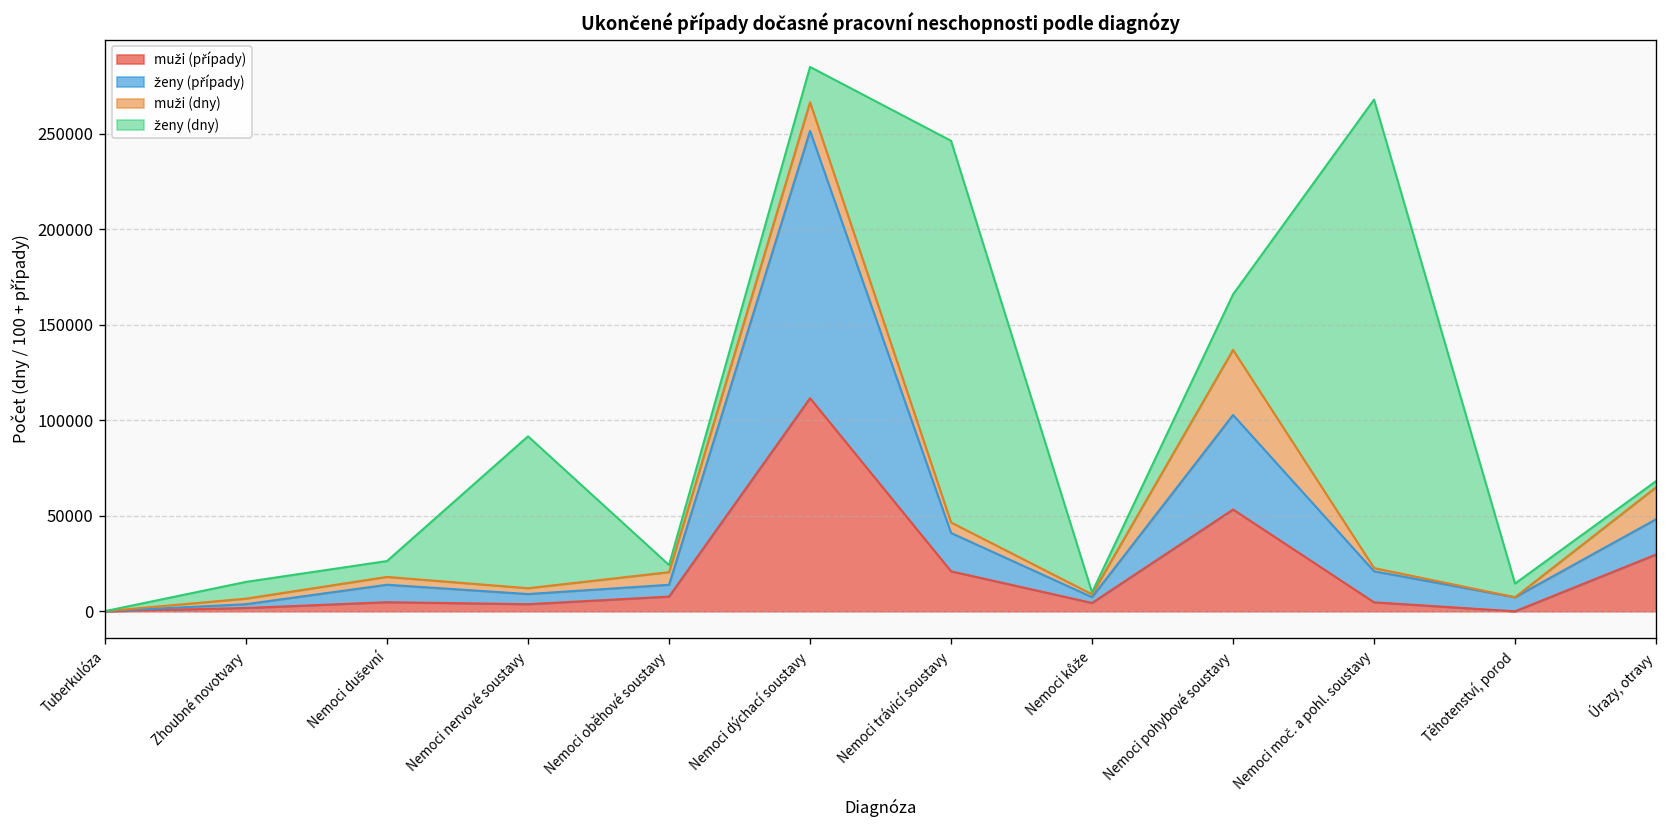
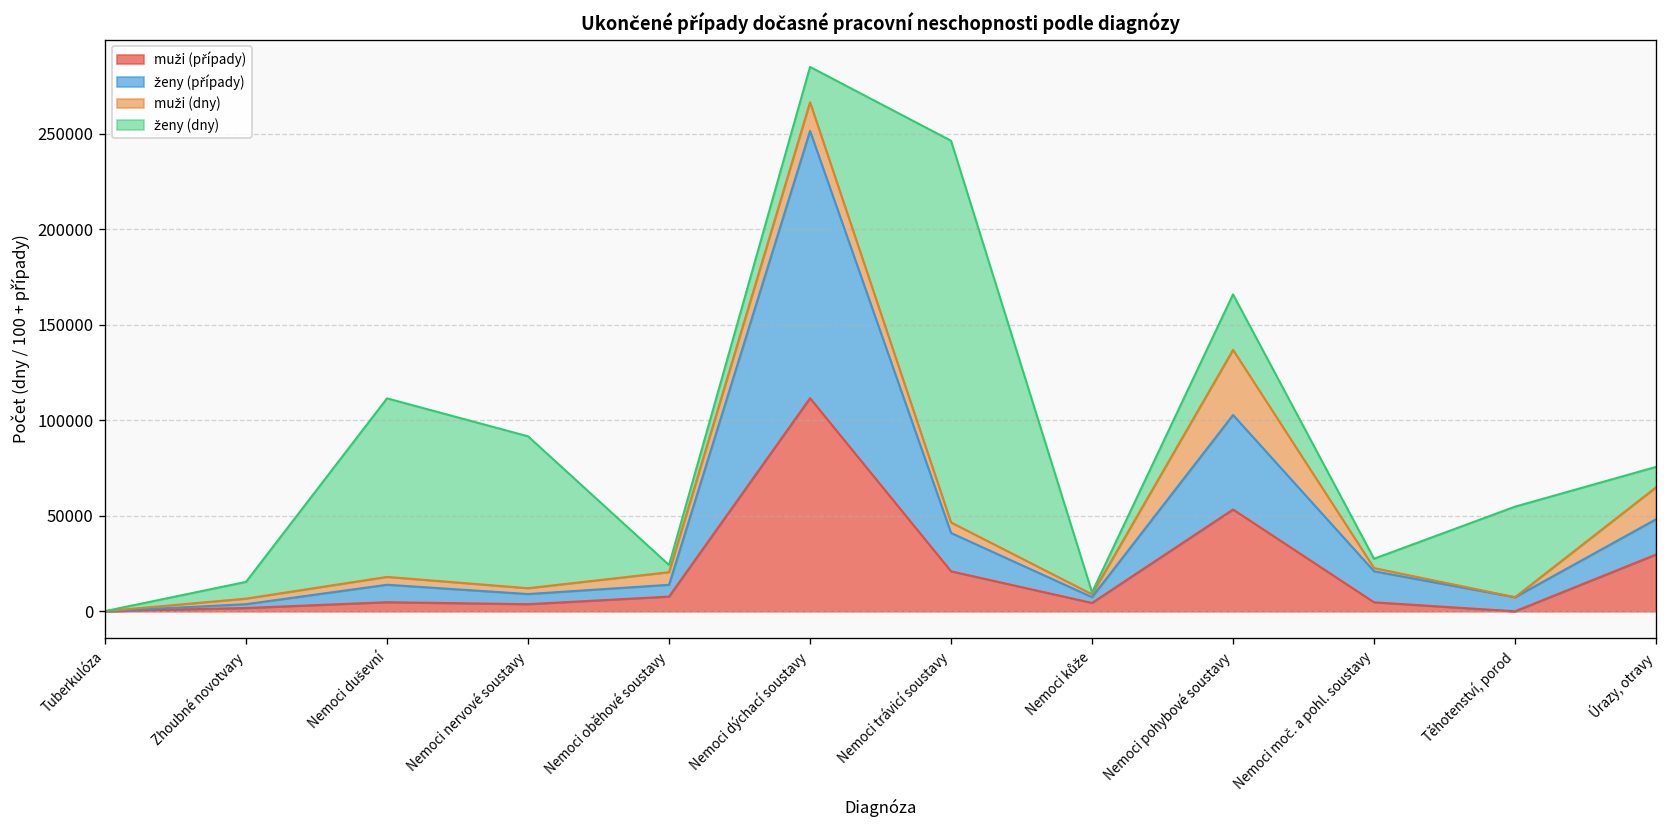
  {
    "ženy (případy)": {
      "Zhoubné novotvary": 4000,
      "Nemoci duševní": 14000,
      "Nemoci nervové soustavy": 9000,
      "Nemoci oběhové soustavy": 14000,
      "Nemoci dýchací soustavy": 252000,
      "Nemoci trávicí soustavy": 41000,
      "Nemoci pohybové soustavy": 103000,
      "Nemoci moč. a pohl. soustavy": 21000,
      "Úrazy, otravy": 48000
    },
    "ženy (dny)": {
      "Zhoubné novotvary": 9000,
-     "Nemoci duševní": 8000,
+     "Nemoci duševní": 94000,
      "Nemoci nervové soustavy": 80000,
      "Nemoci oběhové soustavy": 4000,
      "Nemoci dýchací soustavy": 19000,
      "Nemoci trávicí soustavy": 200000,
      "Nemoci pohybové soustavy": 29000,
-     "Nemoci moč. a pohl. soustavy": 245000,
-     "Těhotenství, porod": 7000,
-     "Úrazy, otravy": 3000
+     "Nemoci moč. a pohl. soustavy": 5000,
+     "Těhotenství, porod": 47000,
+     "Úrazy, otravy": 11000
    }
  }
